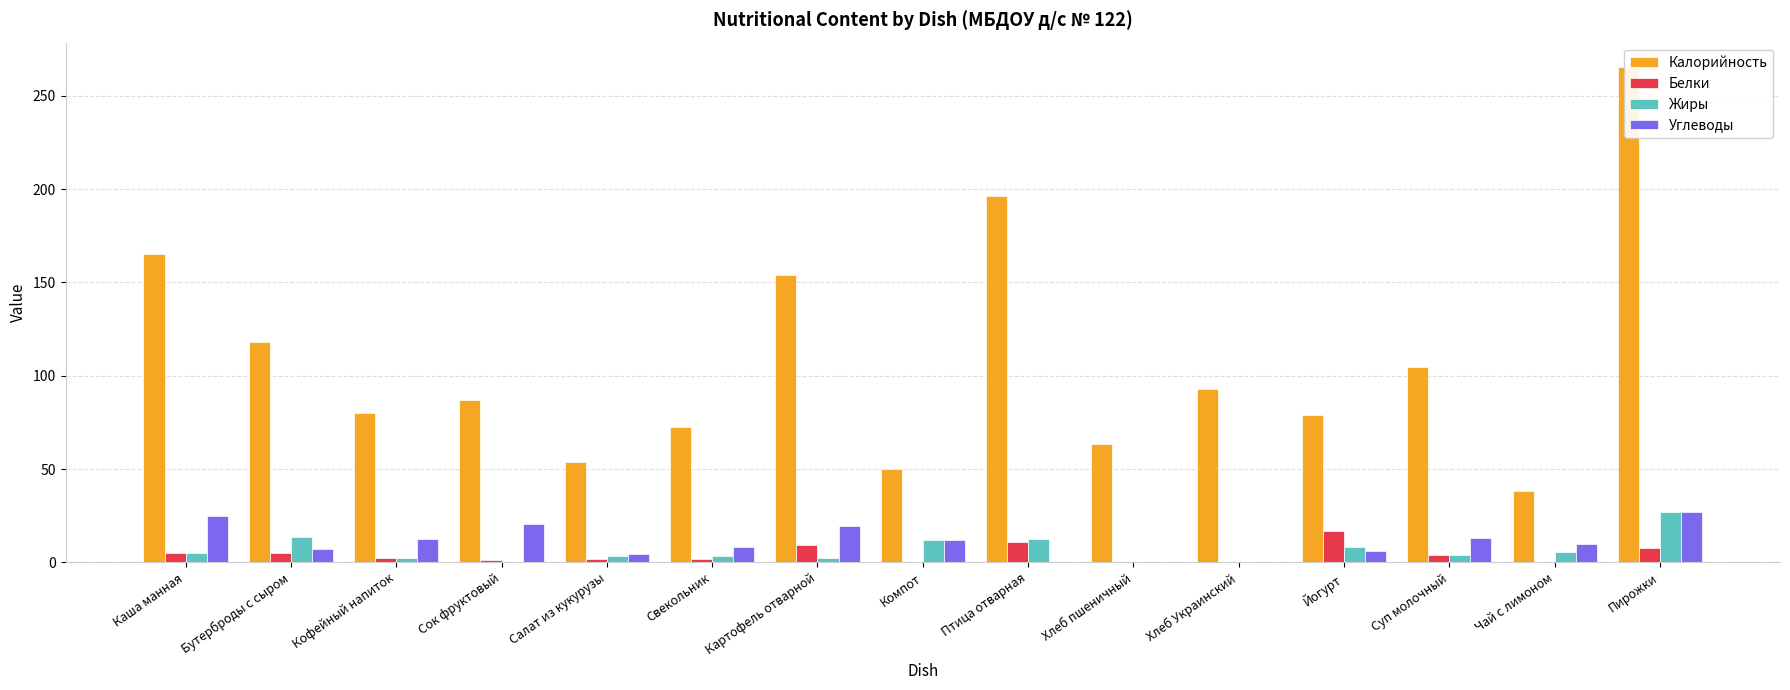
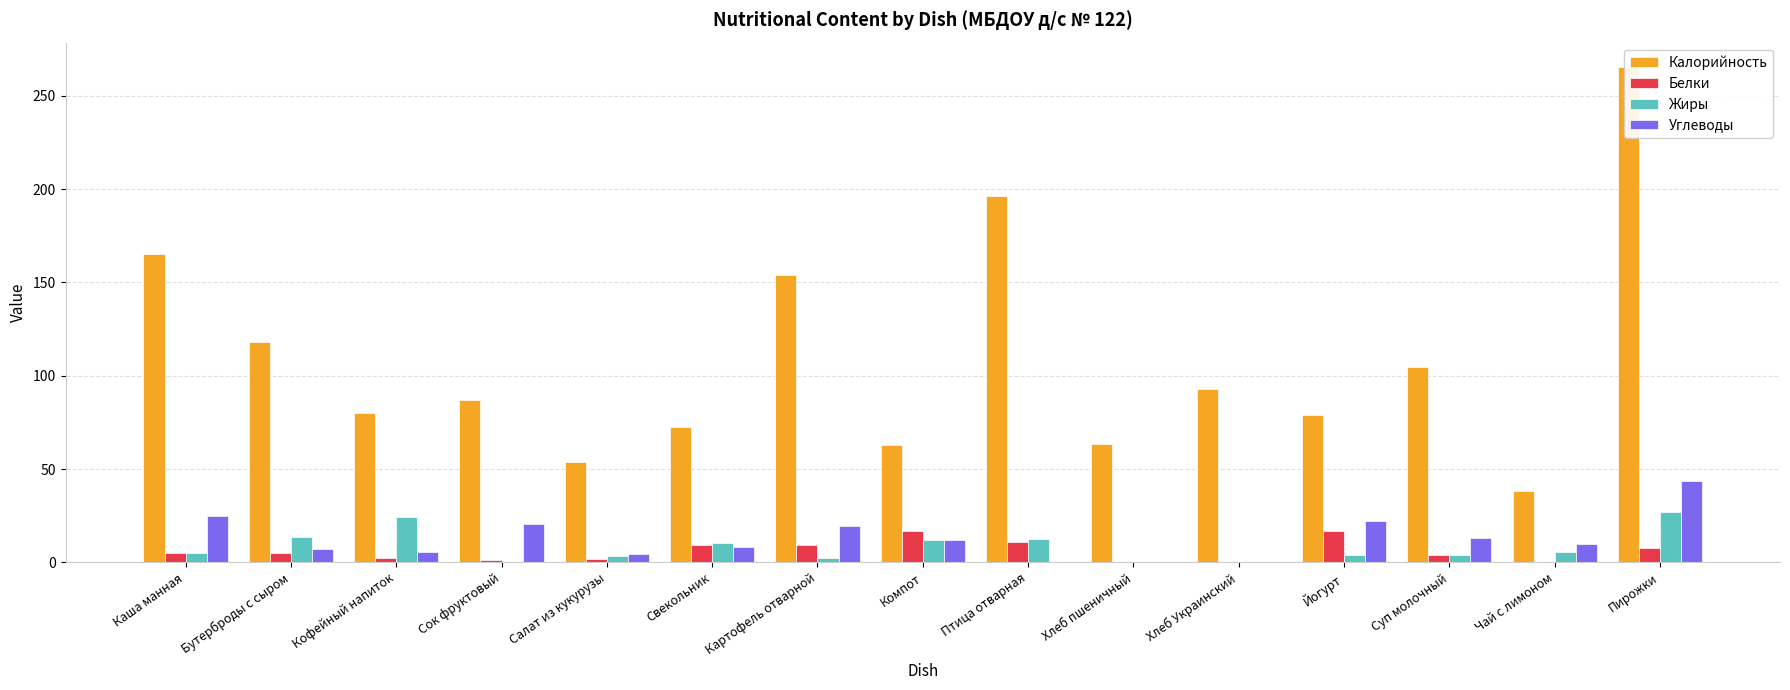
  {
    "Калорийность": {
      "Каша манная": 165,
      "Бутерброды с сыром": 118,
      "Кофейный напиток": 80,
      "Сок фруктовый": 87,
      "Салат из кукурузы": 54,
      "Свекольник": 72,
      "Картофель отварной": 154,
-     "Компот": 50,
+     "Компот": 63,
      "Птица отварная": 196,
      "Хлеб пшеничный": 64,
      "Хлеб Украинский": 93,
      "Йогурт": 79,
      "Суп молочный": 105,
      "Чай с лимоном": 38
    },
    "Белки": {
      "Каша манная": 5,
      "Бутерброды с сыром": 5,
      "Кофейный напиток": 3,
      "Салат из кукурузы": 2,
-     "Свекольник": 2,
+     "Свекольник": 10,
      "Картофель отварной": 10,
-     "Компот": 0,
+     "Компот": 17,
      "Птица отварная": 11,
      "Хлеб пшеничный": 0,
      "Хлеб Украинский": 0,
      "Йогурт": 17,
      "Суп молочный": 4,
      "Пирожки": 8
    },
    "Жиры": {
      "Каша манная": 5,
      "Бутерброды с сыром": 13,
-     "Кофейный напиток": 2,
+     "Кофейный напиток": 24,
      "Салат из кукурузы": 3,
-     "Свекольник": 4,
+     "Свекольник": 10,
      "Картофель отварной": 2,
      "Компот": 12,
      "Птица отварная": 13,
      "Хлеб пшеничный": 0,
      "Хлеб Украинский": 0,
-     "Йогурт": 8,
+     "Йогурт": 4,
      "Суп молочный": 4,
      "Чай с лимоном": 5,
      "Пирожки": 27
    },
    "Углеводы": {
      "Каша манная": 25,
      "Бутерброды с сыром": 7,
-     "Кофейный напиток": 12,
+     "Кофейный напиток": 5,
      "Сок фруктовый": 20,
      "Салат из кукурузы": 4,
      "Свекольник": 8,
      "Картофель отварной": 19,
      "Компот": 12,
      "Хлеб пшеничный": 0,
      "Хлеб Украинский": 0,
-     "Йогурт": 6,
+     "Йогурт": 22,
      "Суп молочный": 13,
      "Чай с лимоном": 10,
-     "Пирожки": 27
+     "Пирожки": 44
    }
  }
